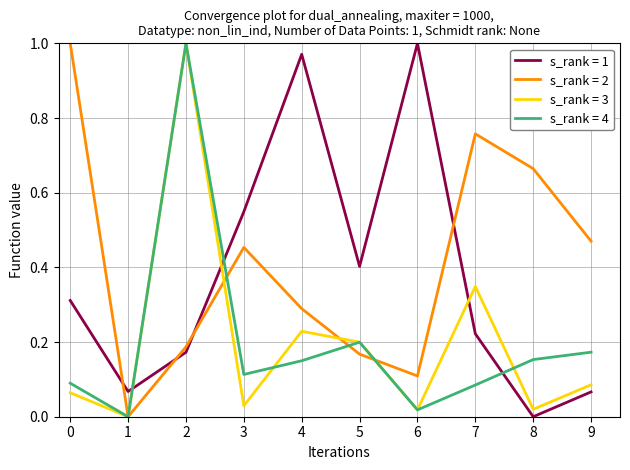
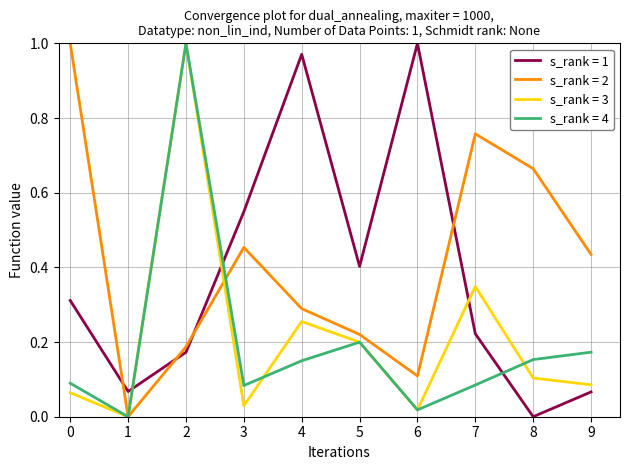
  {
    "s_rank = 1": {
      "0": 0.31,
      "1": 0.07,
      "2": 0.17,
      "3": 0.55,
      "4": 0.97,
      "5": 0.40,
      "6": 1.00,
      "7": 0.22,
      "8": 0.00,
      "9": 0.07
    },
    "s_rank = 2": {
      "0": 1.00,
      "2": 0.19,
      "3": 0.45,
      "4": 0.29,
-     "5": 0.17,
+     "5": 0.22,
      "6": 0.11,
      "7": 0.76,
      "8": 0.66,
-     "9": 0.47
+     "9": 0.43
    },
    "s_rank = 3": {
      "0": 0.06,
      "3": 0.03,
-     "4": 0.23,
+     "4": 0.26,
      "7": 0.35,
-     "8": 0.02,
+     "8": 0.10,
      "9": 0.09
    },
    "s_rank = 4": {
      "0": 0.09,
-     "3": 0.11,
+     "3": 0.08,
      "4": 0.15,
      "7": 0.08,
      "8": 0.15,
      "9": 0.17
    }
  }
